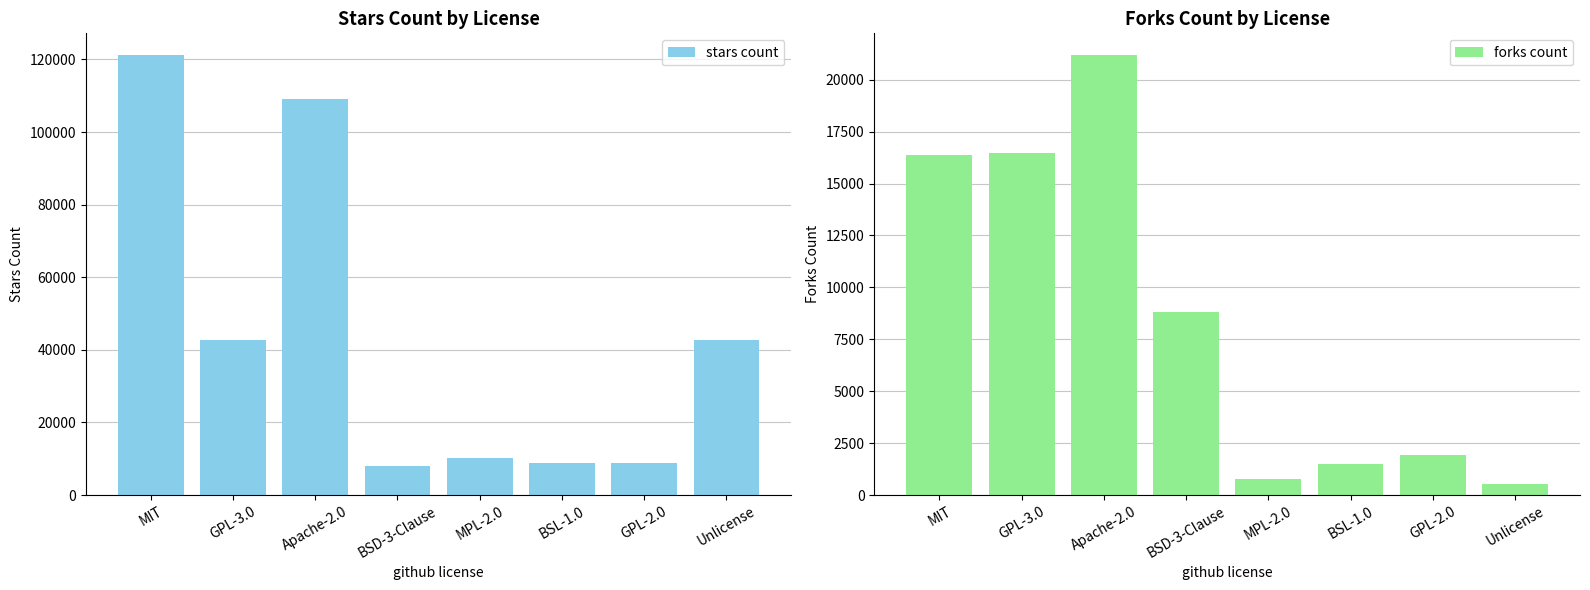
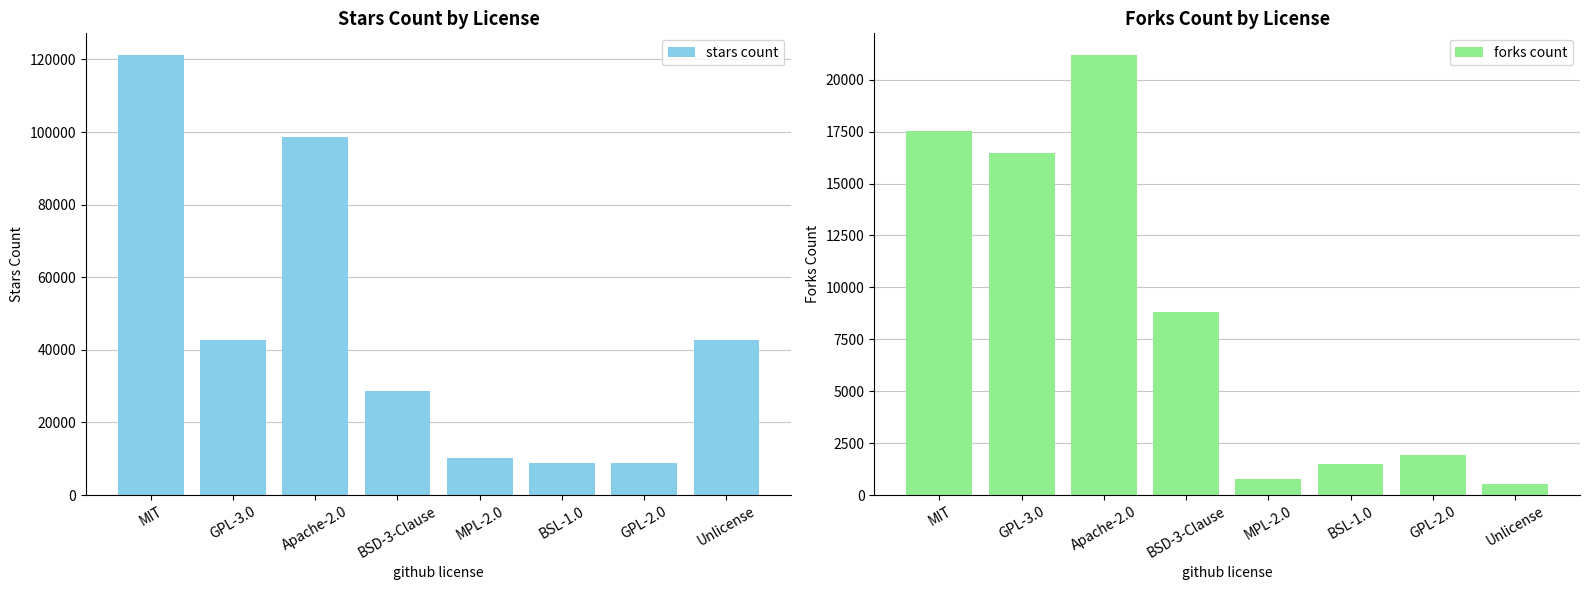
  {
    "Stars Count by License": {
      "MIT": 121000,
      "GPL-3.0": 43000,
-     "Apache-2.0": 109000,
-     "BSD-3-Clause": 8000,
+     "Apache-2.0": 99000,
+     "BSD-3-Clause": 29000,
      "MPL-2.0": 10000,
      "BSL-1.0": 9000,
      "GPL-2.0": 9000,
      "Unlicense": 43000
    },
    "Forks Count by License": {
-     "MIT": 16400,
+     "MIT": 17500,
      "GPL-3.0": 16500,
      "Apache-2.0": 21200,
      "BSD-3-Clause": 8800,
      "MPL-2.0": 800,
      "BSL-1.0": 1500,
      "GPL-2.0": 1900,
      "Unlicense": 500
    }
  }
